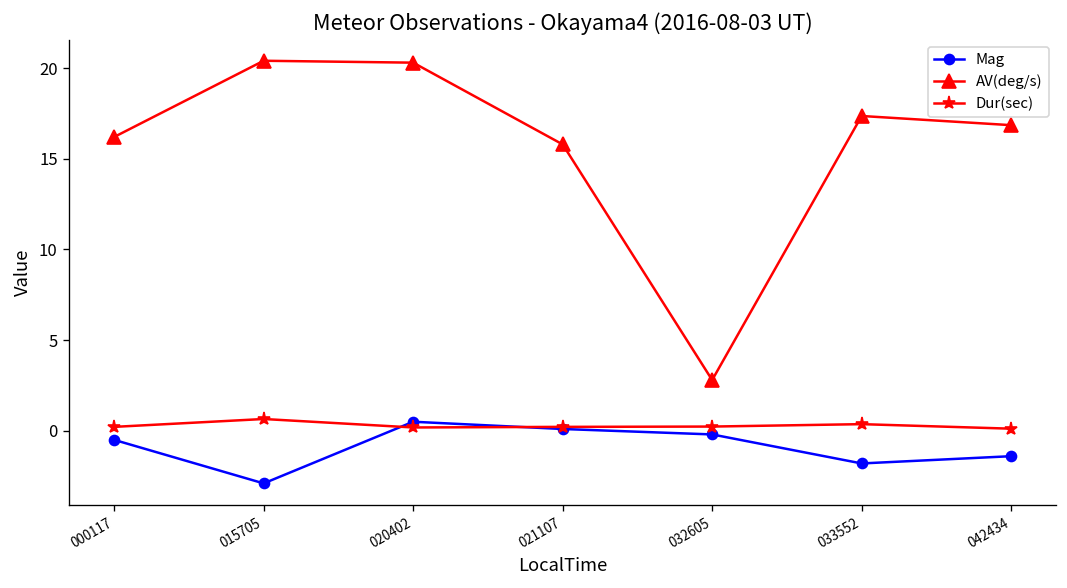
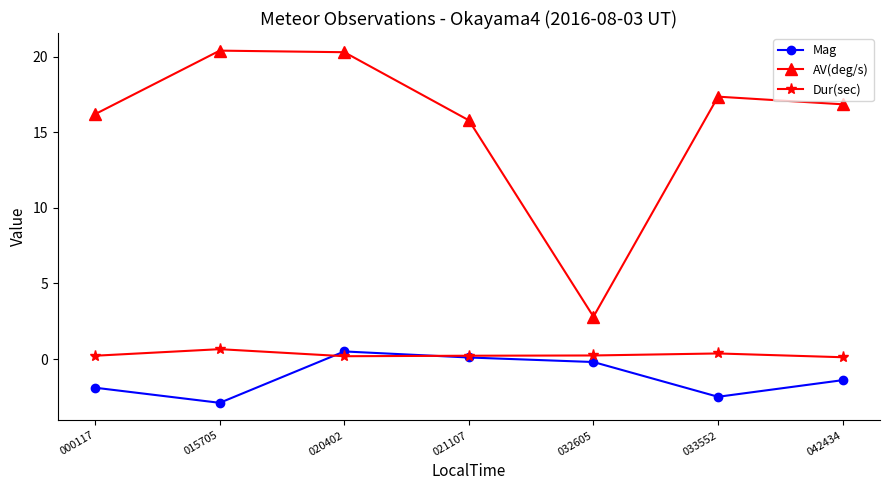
  {
    "Mag": {
-     "000117": -0.5,
+     "000117": -1.9,
      "015705": -2.9,
      "020402": 0.5,
      "032605": -0.2,
-     "033552": -1.8,
+     "033552": -2.5,
      "042434": -1.4
    }
  }
